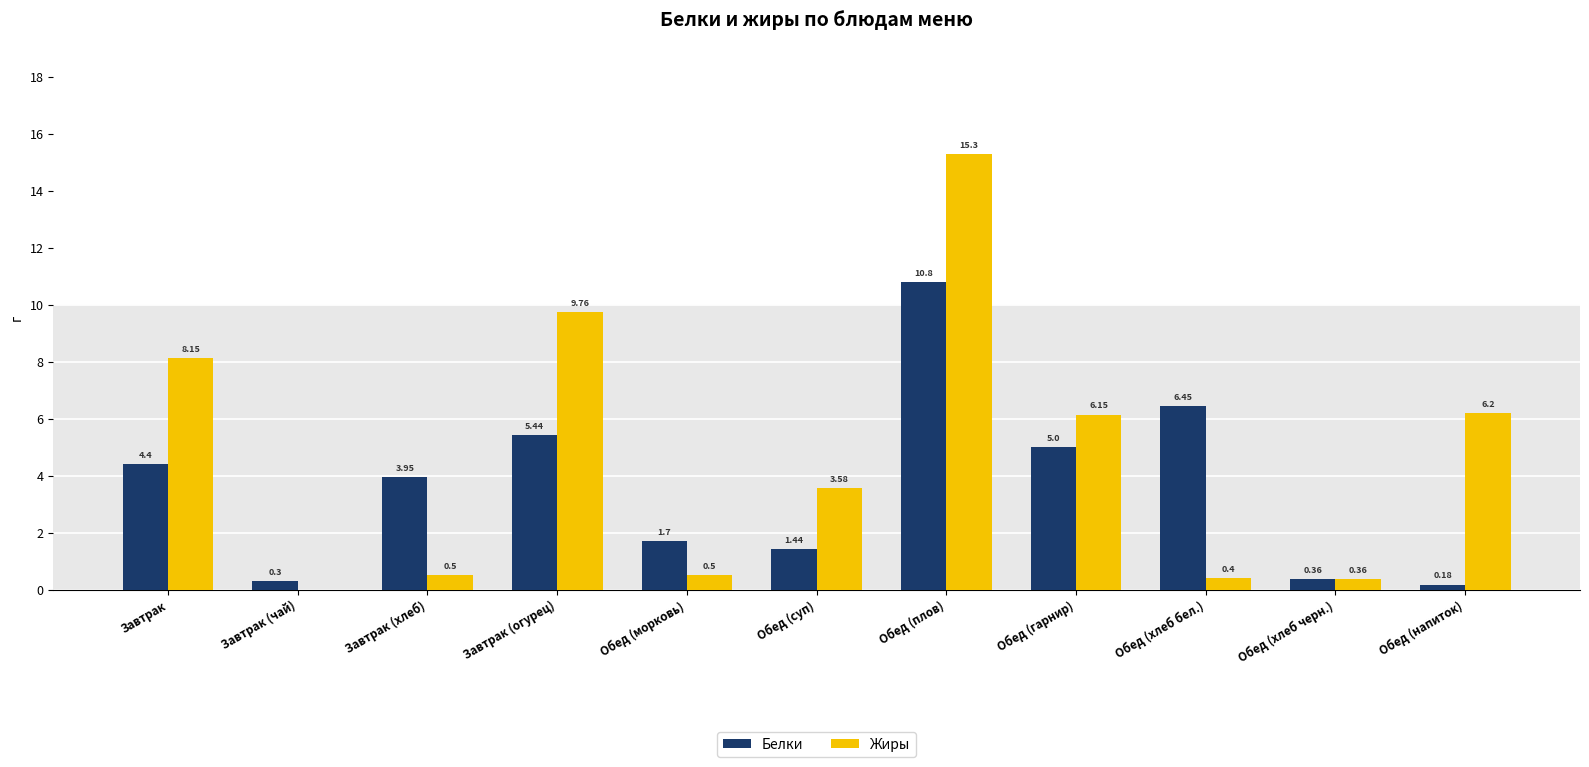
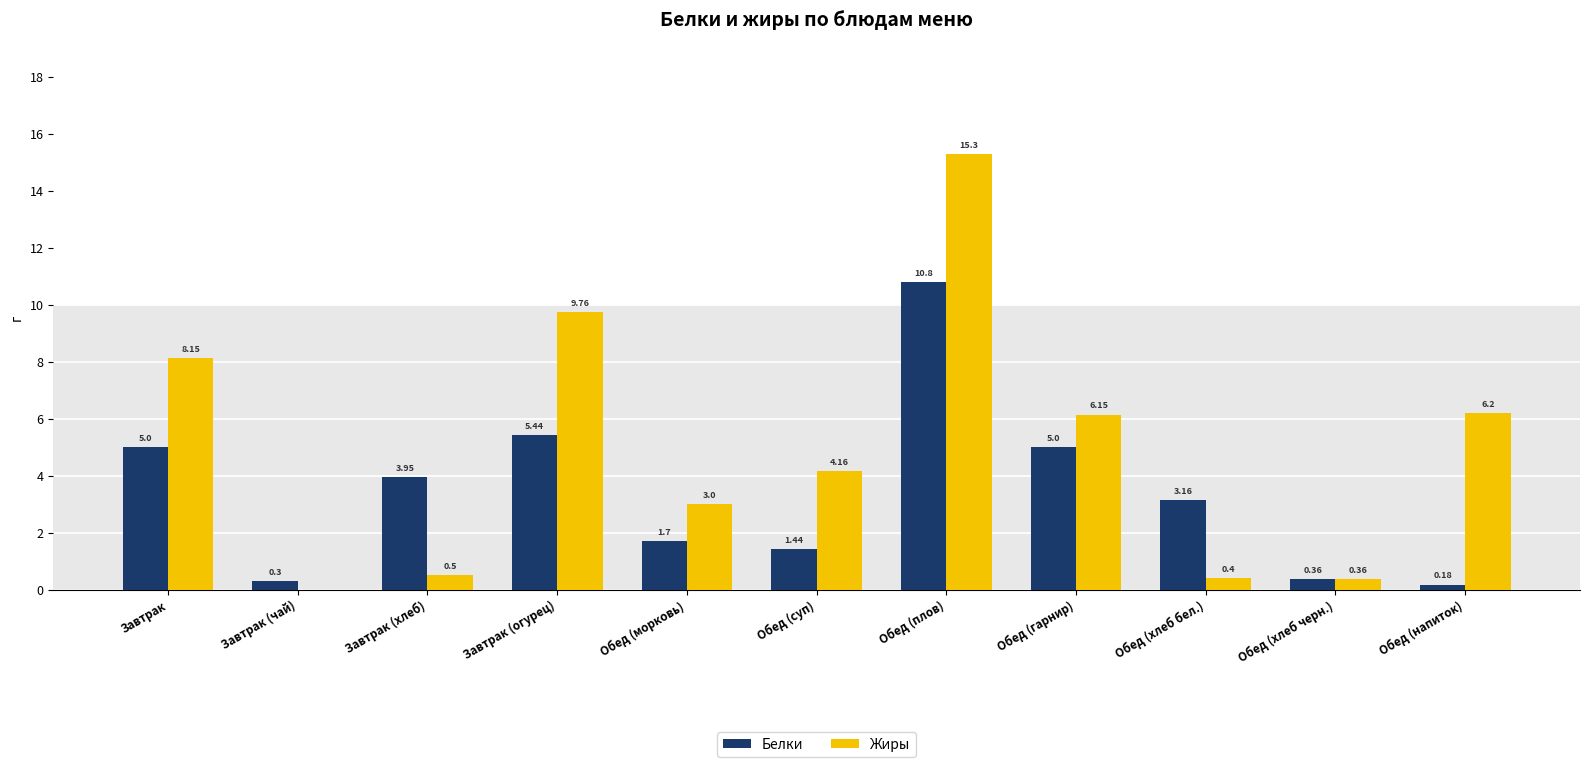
  {
    "Белки": {
-     "Завтрак": 4.4,
+     "Завтрак": 5.0,
      "Завтрак (чай)": 0.3,
      "Завтрак (хлеб)": 3.95,
      "Завтрак (огурец)": 5.44,
      "Обед (морковь)": 1.7,
      "Обед (суп)": 1.44,
      "Обед (плов)": 10.8,
      "Обед (гарнир)": 5.0,
-     "Обед (хлеб бел.)": 6.45,
+     "Обед (хлеб бел.)": 3.16,
      "Обед (хлеб черн.)": 0.36,
      "Обед (напиток)": 0.18
    },
    "Жиры": {
      "Завтрак": 8.15,
      "Завтрак (хлеб)": 0.5,
      "Завтрак (огурец)": 9.76,
-     "Обед (морковь)": 0.5,
-     "Обед (суп)": 3.58,
+     "Обед (морковь)": 3.0,
+     "Обед (суп)": 4.16,
      "Обед (плов)": 15.3,
      "Обед (гарнир)": 6.15,
      "Обед (хлеб бел.)": 0.4,
      "Обед (хлеб черн.)": 0.36,
      "Обед (напиток)": 6.2
    }
  }
